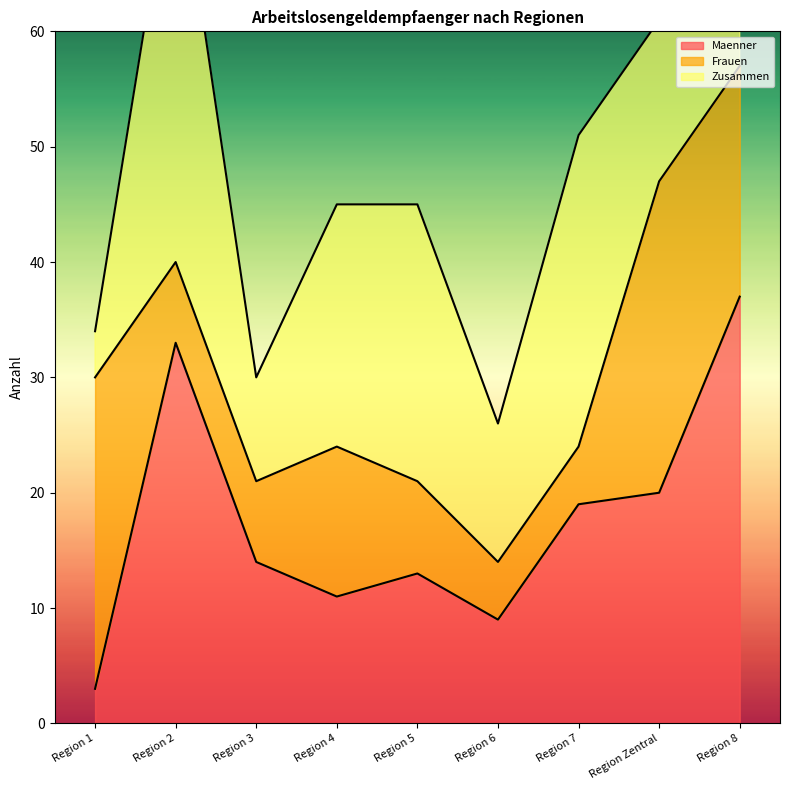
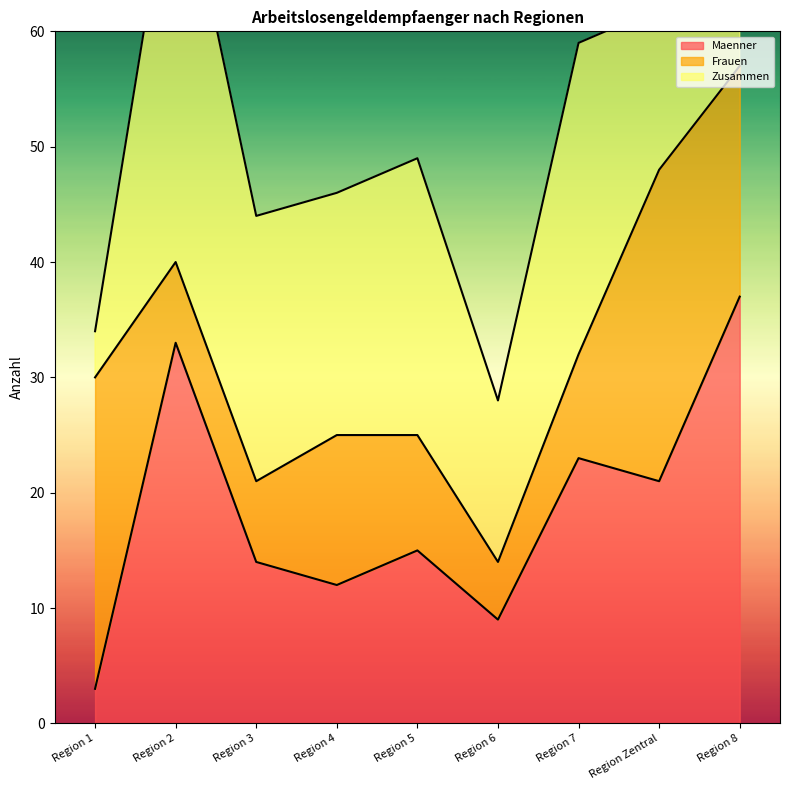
  {
    "Maenner": {
      "Region 1": 3,
      "Region 2": 33,
      "Region 3": 14,
-     "Region 4": 11,
-     "Region 5": 13,
+     "Region 4": 12,
+     "Region 5": 15,
      "Region 6": 9,
-     "Region 7": 19,
-     "Region Zentral": 20,
+     "Region 7": 23,
+     "Region Zentral": 21,
      "Region 8": 37
    },
    "Frauen": {
      "Region 1": 27,
      "Region 2": 7,
      "Region 3": 7,
      "Region 4": 13,
-     "Region 5": 8,
+     "Region 5": 10,
      "Region 6": 5,
-     "Region 7": 5,
+     "Region 7": 9,
      "Region Zentral": 27
    },
    "Zusammen": {
      "Region 1": 4,
-     "Region 3": 9,
+     "Region 3": 23,
      "Region 4": 21,
      "Region 5": 24,
-     "Region 6": 12,
+     "Region 6": 14,
      "Region 7": 27
    }
  }
